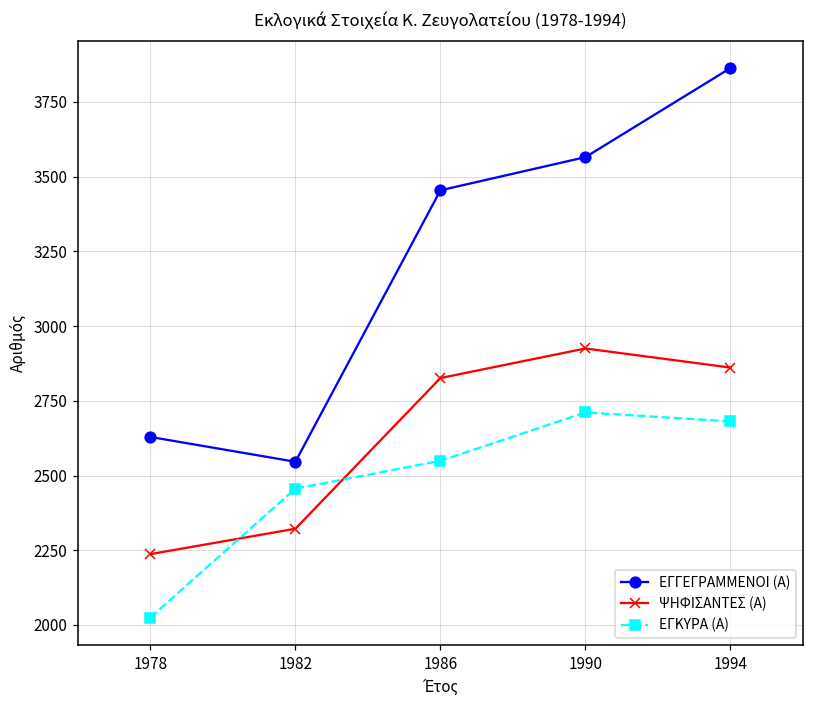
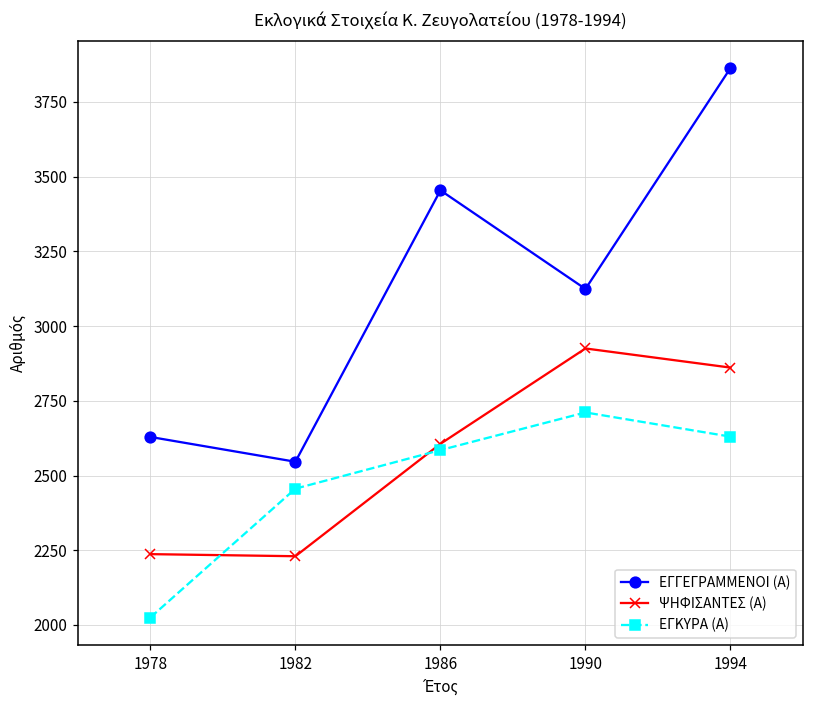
  {
    "ΕΓΓΕΓΡΑΜΜΕΝΟΙ (Α)": {
      "1978": 2630,
      "1982": 2550,
      "1986": 3450,
-     "1990": 3570,
+     "1990": 3120,
      "1994": 3860
    },
    "ΨΗΦΙΣΑΝΤΕΣ (Α)": {
      "1978": 2240,
-     "1982": 2320,
-     "1986": 2830,
+     "1982": 2230,
+     "1986": 2610,
      "1990": 2930,
      "1994": 2860
    },
    "ΕΓΚΥΡΑ (Α)": {
      "1978": 2030,
      "1982": 2460,
-     "1986": 2550,
+     "1986": 2590,
      "1990": 2710,
-     "1994": 2680
+     "1994": 2630
    }
  }
